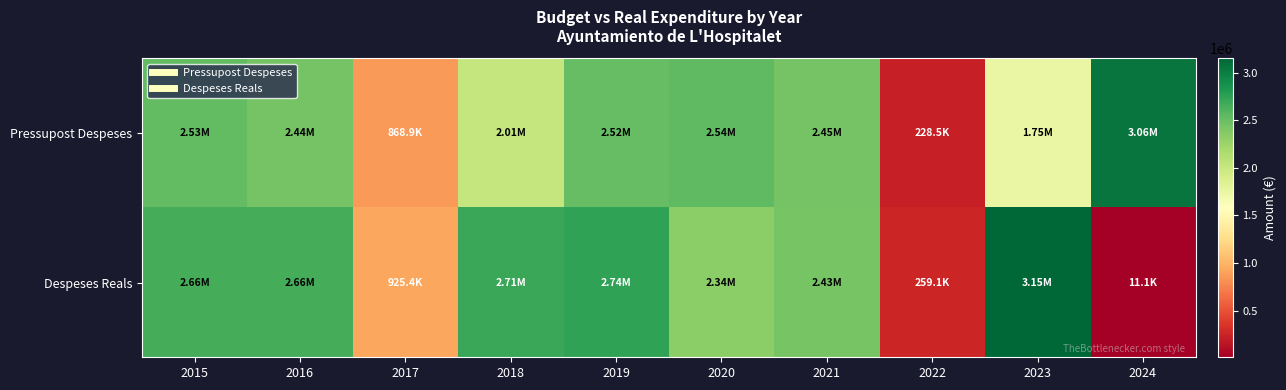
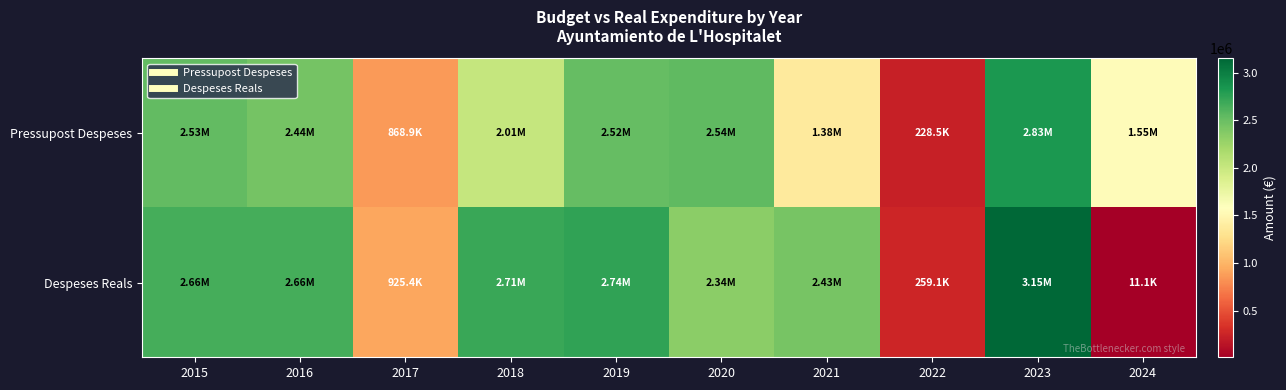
  {
    "Pressupost Despeses": {
      "2015": "2.53M",
      "2016": "2.44M",
      "2017": "868.9K",
      "2018": "2.01M",
      "2019": "2.52M",
      "2020": "2.54M",
-     "2021": "2.45M",
+     "2021": "1.38M",
      "2022": "228.5K",
-     "2023": "1.75M",
-     "2024": "3.06M"
+     "2023": "2.83M",
+     "2024": "1.55M"
    },
    "Despeses Reals": {
      "2015": "2.66M",
      "2016": "2.66M",
      "2017": "925.4K",
      "2018": "2.71M",
      "2019": "2.74M",
      "2020": "2.34M",
      "2021": "2.43M",
      "2022": "259.1K",
      "2023": "3.15M"
    }
  }
